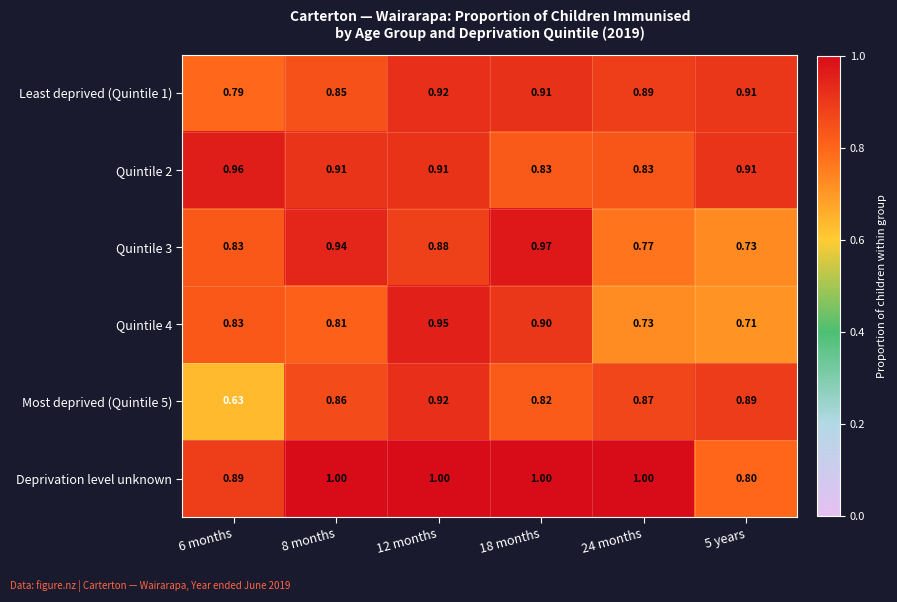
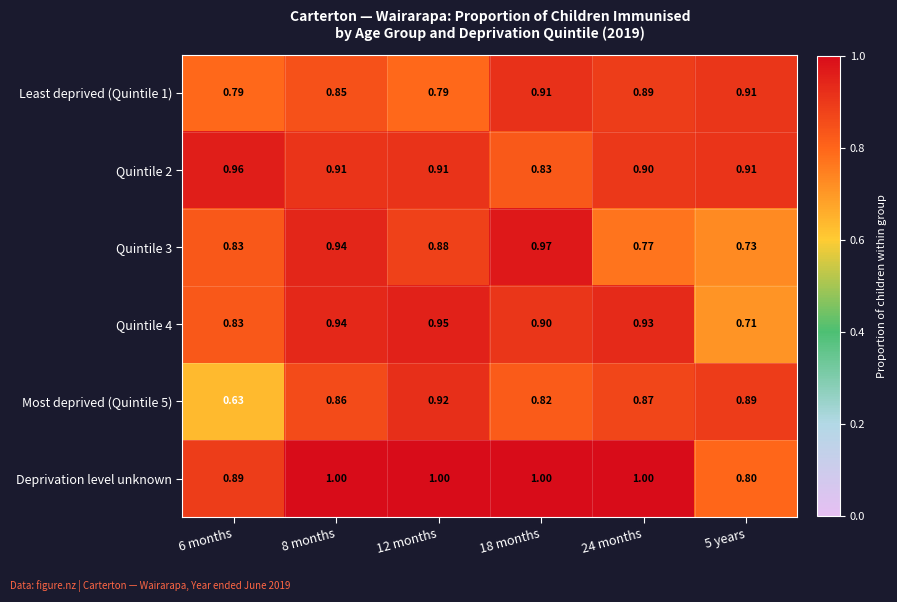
  {
    "Least deprived (Quintile 1)": {
      "6 months": 0.79,
      "8 months": 0.85,
-     "12 months": 0.92,
+     "12 months": 0.79,
      "18 months": 0.91,
      "24 months": 0.89,
      "5 years": 0.91
    },
    "Quintile 2": {
      "6 months": 0.96,
      "8 months": 0.91,
      "12 months": 0.91,
      "18 months": 0.83,
-     "24 months": 0.83,
+     "24 months": 0.90,
      "5 years": 0.91
    },
    "Quintile 3": {
      "6 months": 0.83,
      "8 months": 0.94,
      "12 months": 0.88,
      "18 months": 0.97,
      "24 months": 0.77,
      "5 years": 0.73
    },
    "Quintile 4": {
      "6 months": 0.83,
-     "8 months": 0.81,
+     "8 months": 0.94,
      "12 months": 0.95,
      "18 months": 0.90,
-     "24 months": 0.73,
+     "24 months": 0.93,
      "5 years": 0.71
    },
    "Most deprived (Quintile 5)": {
      "6 months": 0.63,
      "8 months": 0.86,
      "12 months": 0.92,
      "18 months": 0.82,
      "24 months": 0.87,
      "5 years": 0.89
    },
    "Deprivation level unknown": {
      "6 months": 0.89,
      "8 months": 1.00,
      "12 months": 1.00,
      "18 months": 1.00,
      "24 months": 1.00,
      "5 years": 0.80
    }
  }
